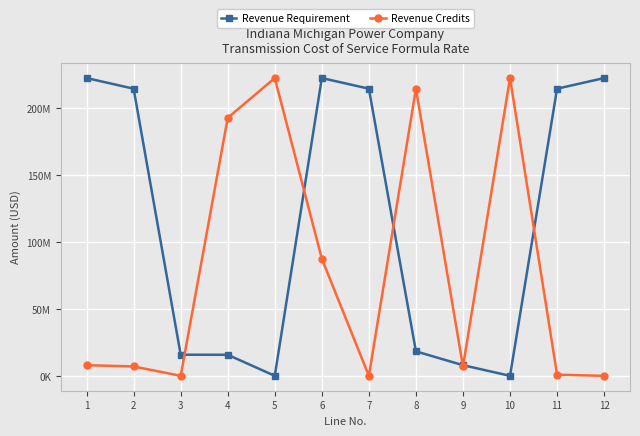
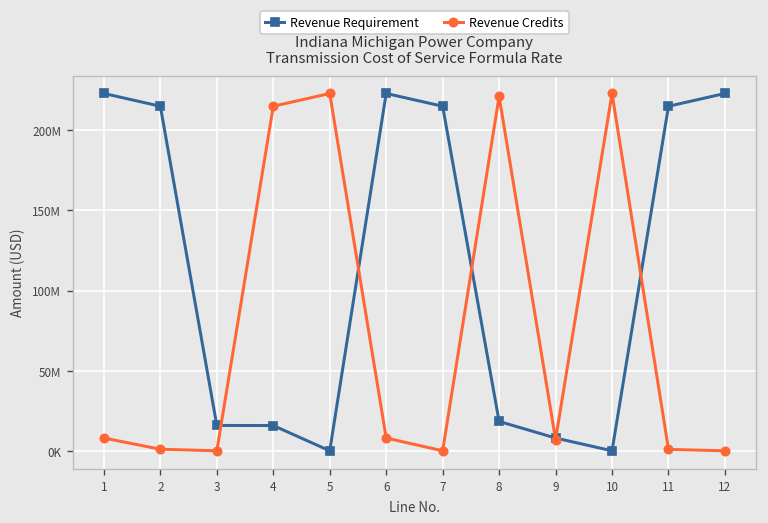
  {
    "Revenue Requirement": {
      "1": 223000000,
      "2": 215000000,
      "3": 16000000,
      "4": 16000000,
      "5": 0,
      "6": 223000000,
      "7": 215000000,
      "8": 19000000,
      "10": 0,
      "11": 215000000,
      "12": 223000000
    },
    "Revenue Credits": {
      "1": 8000000,
-     "2": 7000000,
+     "2": 1000000,
      "3": 0,
-     "4": 193000000,
+     "4": 215000000,
      "5": 223000000,
-     "6": 88000000,
+     "6": 8000000,
      "7": 0,
-     "8": 215000000,
+     "8": 221000000,
      "10": 223000000,
      "11": 1000000,
      "12": 0
    }
  }
